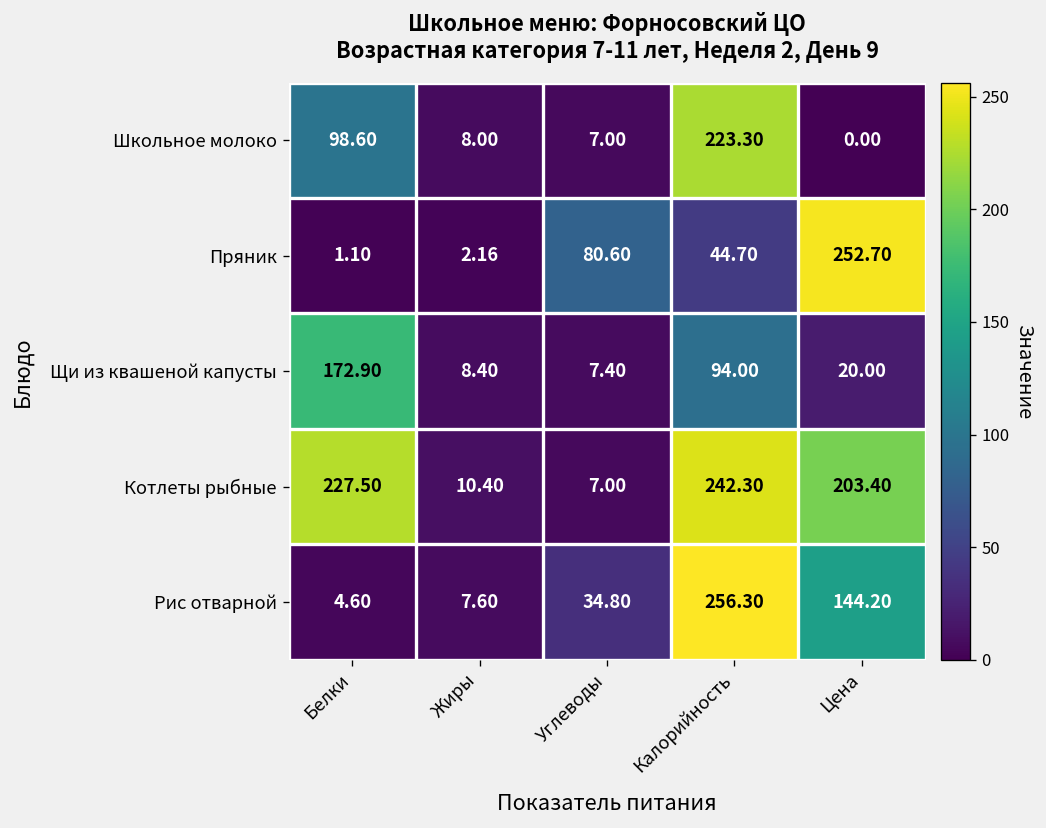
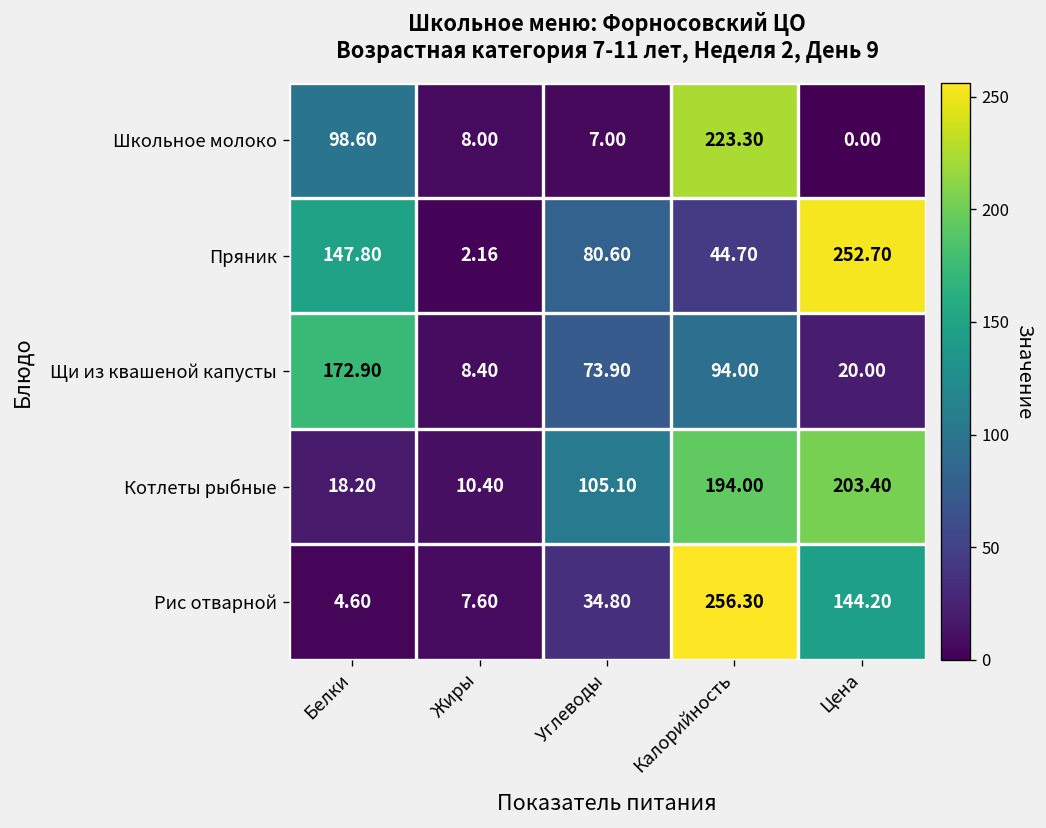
  {
    "Школьное молоко": {
      "Белки": 98.60,
      "Жиры": 8.00,
      "Углеводы": 7.00,
      "Калорийность": 223.30,
      "Цена": 0.00
    },
    "Пряник": {
-     "Белки": 1.10,
+     "Белки": 147.80,
      "Жиры": 2.16,
      "Углеводы": 80.60,
      "Калорийность": 44.70,
      "Цена": 252.70
    },
    "Щи из квашеной капусты": {
      "Белки": 172.90,
      "Жиры": 8.40,
-     "Углеводы": 7.40,
+     "Углеводы": 73.90,
      "Калорийность": 94.00,
      "Цена": 20.00
    },
    "Котлеты рыбные": {
-     "Белки": 227.50,
+     "Белки": 18.20,
      "Жиры": 10.40,
-     "Углеводы": 7.00,
-     "Калорийность": 242.30,
+     "Углеводы": 105.10,
+     "Калорийность": 194.00,
      "Цена": 203.40
    },
    "Рис отварной": {
      "Белки": 4.60,
      "Жиры": 7.60,
      "Углеводы": 34.80,
      "Калорийность": 256.30,
      "Цена": 144.20
    }
  }
